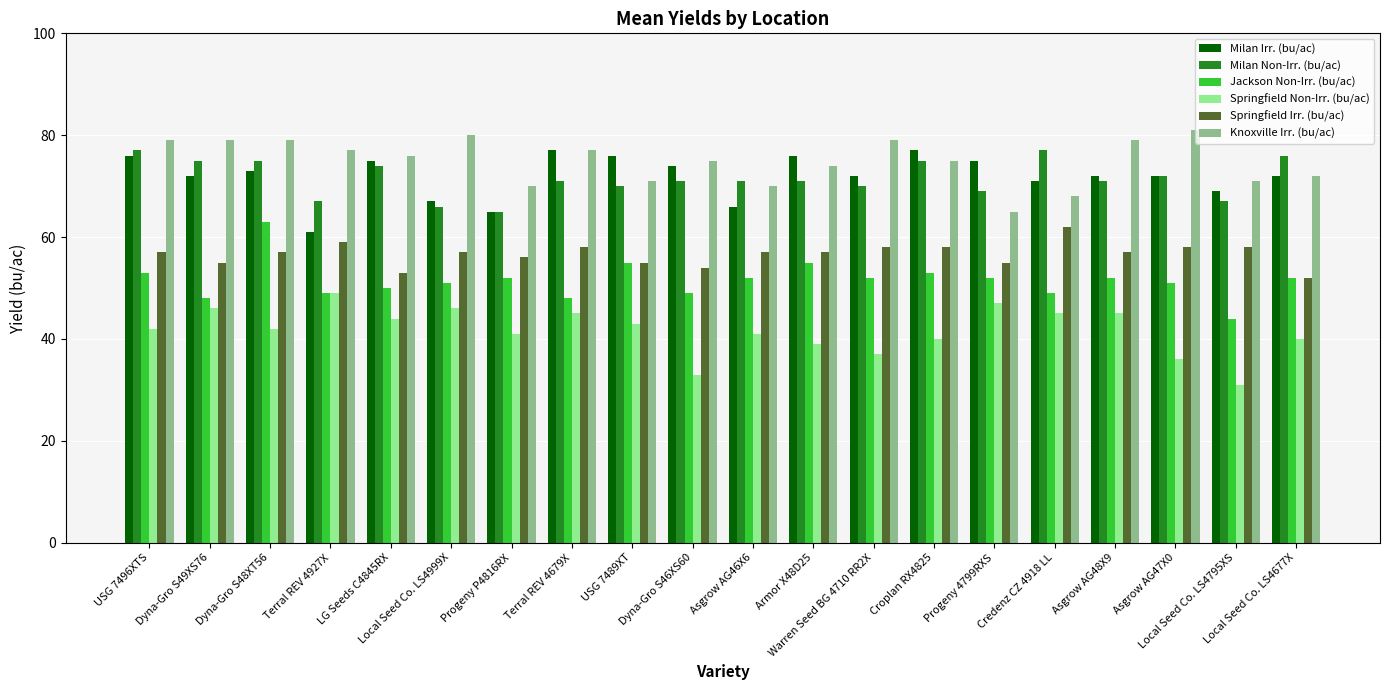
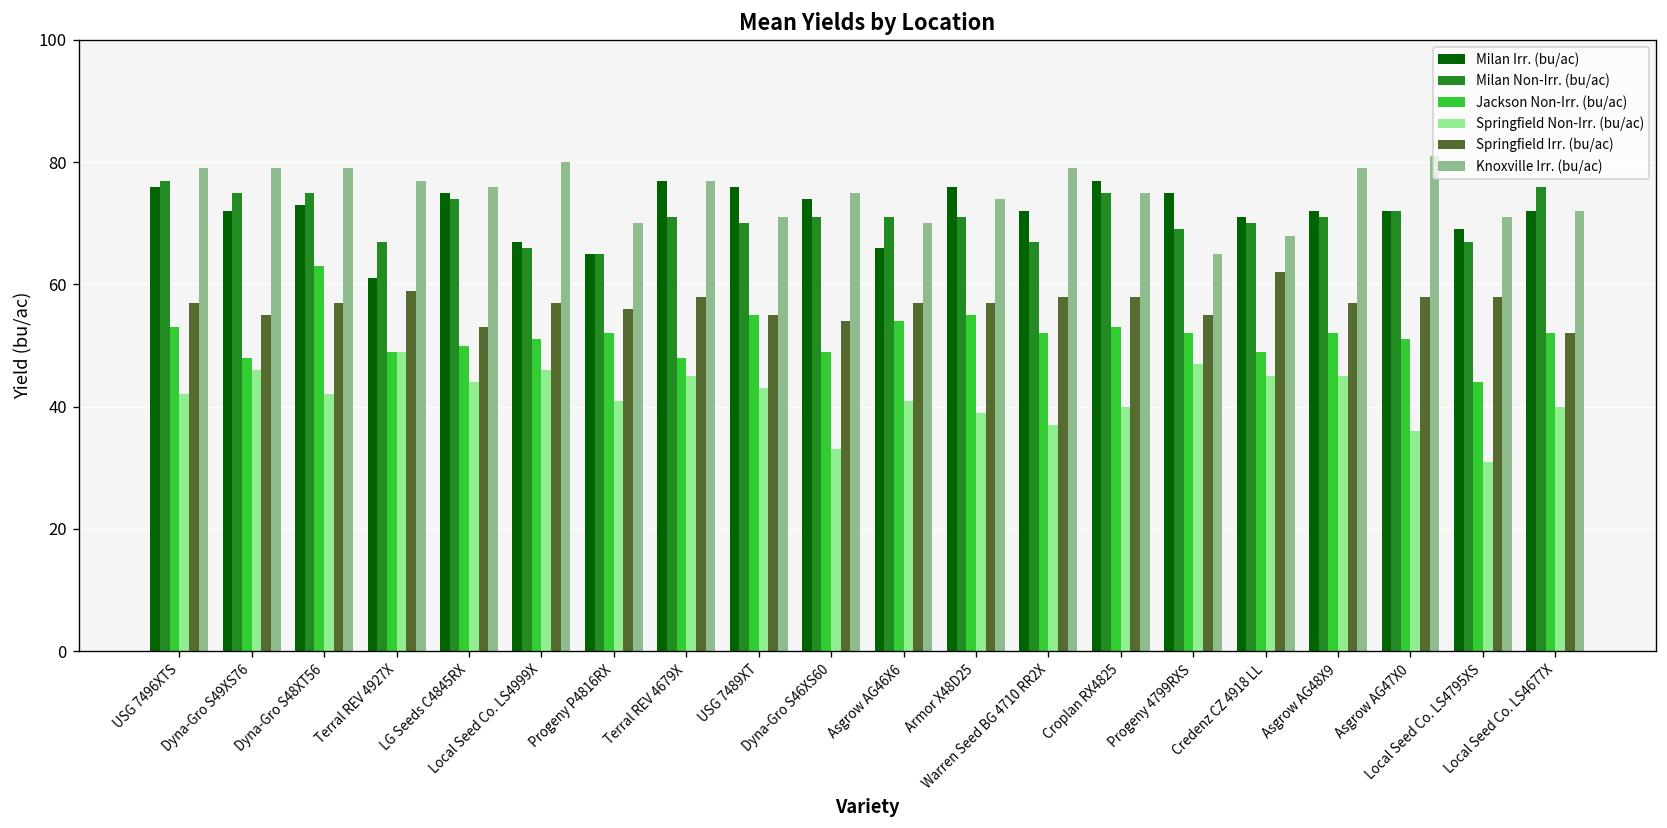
  {
    "Milan Irr. (bu/ac)": {
      "USG 7496XTS": 76,
      "Dyna-Gro S49XS76": 72,
      "Dyna-Gro S48XT56": 73,
      "Terral REV 4927X": 61,
      "LG Seeds C4845RX": 75,
      "Local Seed Co. LS4999X": 67,
      "Progeny P4816RX": 65,
      "Terral REV 4679X": 77,
      "USG 7489XT": 76,
      "Dyna-Gro S46XS60": 74,
      "Asgrow AG46X6": 66,
      "Armor X48D25": 76,
      "Warren Seed BG 4710 RR2X": 72,
      "Croplan RX4825": 77,
      "Progeny 4799RXS": 75,
      "Credenz CZ 4918 LL": 71,
      "Asgrow AG48X9": 72,
      "Asgrow AG47X0": 72,
      "Local Seed Co. LS4795XS": 69,
      "Local Seed Co. LS4677X": 72
    },
    "Milan Non-Irr. (bu/ac)": {
      "USG 7496XTS": 77,
      "Dyna-Gro S49XS76": 75,
      "Dyna-Gro S48XT56": 75,
      "Terral REV 4927X": 67,
      "LG Seeds C4845RX": 74,
      "Local Seed Co. LS4999X": 66,
      "Progeny P4816RX": 65,
      "Terral REV 4679X": 71,
      "USG 7489XT": 70,
      "Dyna-Gro S46XS60": 71,
      "Asgrow AG46X6": 71,
      "Armor X48D25": 71,
-     "Warren Seed BG 4710 RR2X": 70,
+     "Warren Seed BG 4710 RR2X": 67,
      "Croplan RX4825": 75,
      "Progeny 4799RXS": 69,
-     "Credenz CZ 4918 LL": 77,
+     "Credenz CZ 4918 LL": 70,
      "Asgrow AG48X9": 71,
      "Asgrow AG47X0": 72,
      "Local Seed Co. LS4795XS": 67,
      "Local Seed Co. LS4677X": 76
    },
    "Jackson Non-Irr. (bu/ac)": {
      "USG 7496XTS": 53,
      "Dyna-Gro S49XS76": 48,
      "Dyna-Gro S48XT56": 63,
      "Terral REV 4927X": 49,
      "LG Seeds C4845RX": 50,
      "Local Seed Co. LS4999X": 51,
      "Progeny P4816RX": 52,
      "Terral REV 4679X": 48,
      "USG 7489XT": 55,
      "Dyna-Gro S46XS60": 49,
-     "Asgrow AG46X6": 52,
+     "Asgrow AG46X6": 54,
      "Armor X48D25": 55,
      "Warren Seed BG 4710 RR2X": 52,
      "Croplan RX4825": 53,
      "Progeny 4799RXS": 52,
      "Credenz CZ 4918 LL": 49,
      "Asgrow AG48X9": 52,
      "Asgrow AG47X0": 51,
      "Local Seed Co. LS4795XS": 44,
      "Local Seed Co. LS4677X": 52
    },
    "Springfield Irr. (bu/ac)": {
      "USG 7496XTS": 57,
      "Dyna-Gro S49XS76": 55,
      "Dyna-Gro S48XT56": 57,
      "Terral REV 4927X": 59,
      "LG Seeds C4845RX": 53,
      "Local Seed Co. LS4999X": 57,
      "Progeny P4816RX": 56,
      "Terral REV 4679X": 58,
      "USG 7489XT": 55,
      "Dyna-Gro S46XS60": 54,
      "Asgrow AG46X6": 57,
      "Armor X48D25": 57,
      "Warren Seed BG 4710 RR2X": 58,
      "Croplan RX4825": 58,
      "Progeny 4799RXS": 55,
      "Credenz CZ 4918 LL": 62,
      "Asgrow AG48X9": 57,
      "Asgrow AG47X0": 58,
      "Local Seed Co. LS4795XS": 58,
      "Local Seed Co. LS4677X": 52
    }
  }
